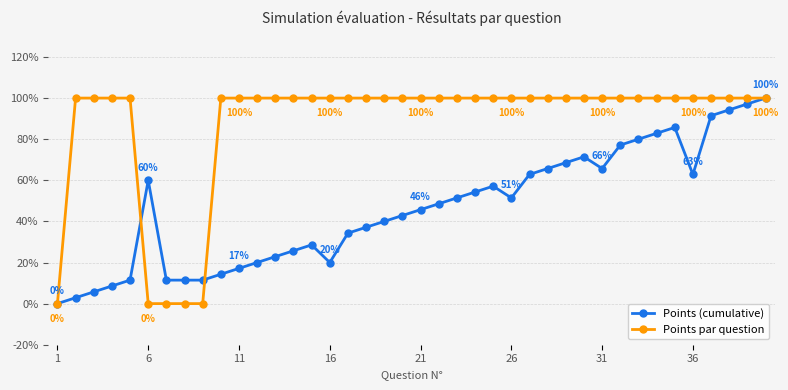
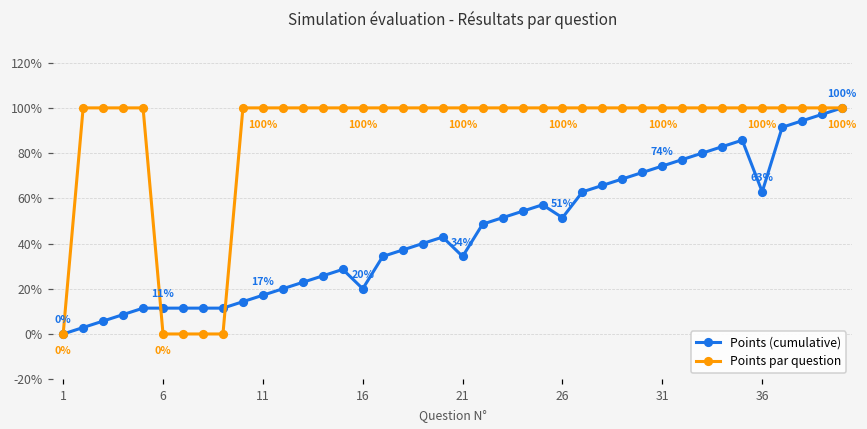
  {
    "Points (cumulative)": {
-     "6": "60%",
+     "6": "11%",
      "11": "17%",
      "16": "20%",
-     "21": "46%",
+     "21": "34%",
      "26": "51%",
-     "31": "66%",
+     "31": "74%",
      "36": "63%"
    },
    "Points par question": {
      "6": "0%",
      "11": "100%",
      "16": "100%",
      "21": "100%",
      "26": "100%",
      "31": "100%",
      "36": "100%"
    }
  }
